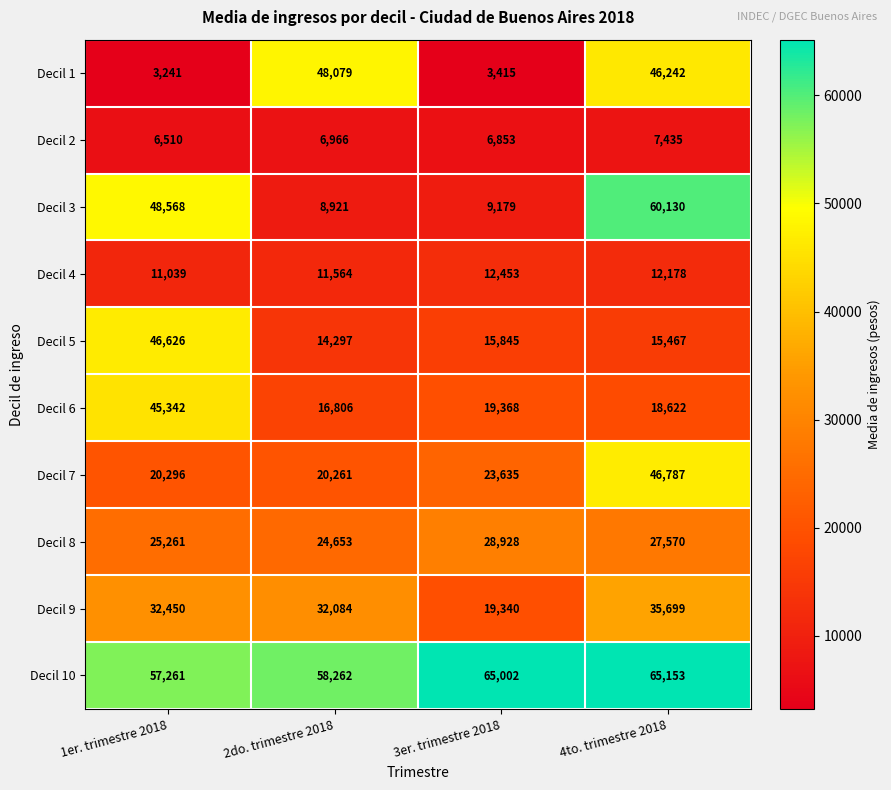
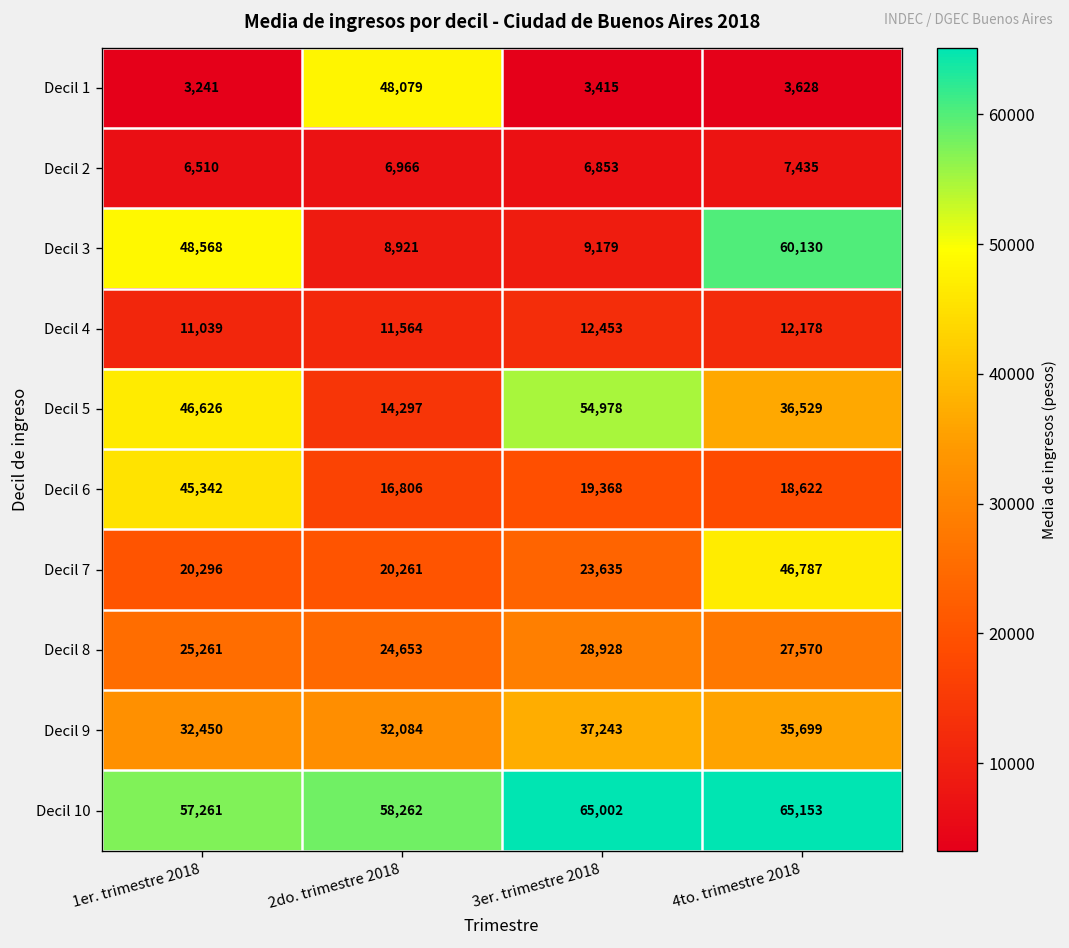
  {
    "Decil 1": {
      "1er. trimestre 2018": "3,241",
      "2do. trimestre 2018": "48,079",
      "3er. trimestre 2018": "3,415",
-     "4to. trimestre 2018": "46,242"
+     "4to. trimestre 2018": "3,628"
    },
    "Decil 2": {
      "1er. trimestre 2018": "6,510",
      "2do. trimestre 2018": "6,966",
      "3er. trimestre 2018": "6,853",
      "4to. trimestre 2018": "7,435"
    },
    "Decil 3": {
      "1er. trimestre 2018": "48,568",
      "2do. trimestre 2018": "8,921",
      "3er. trimestre 2018": "9,179",
      "4to. trimestre 2018": "60,130"
    },
    "Decil 4": {
      "1er. trimestre 2018": "11,039",
      "2do. trimestre 2018": "11,564",
      "3er. trimestre 2018": "12,453",
      "4to. trimestre 2018": "12,178"
    },
    "Decil 5": {
      "1er. trimestre 2018": "46,626",
      "2do. trimestre 2018": "14,297",
-     "3er. trimestre 2018": "15,845",
-     "4to. trimestre 2018": "15,467"
+     "3er. trimestre 2018": "54,978",
+     "4to. trimestre 2018": "36,529"
    },
    "Decil 6": {
      "1er. trimestre 2018": "45,342",
      "2do. trimestre 2018": "16,806",
      "3er. trimestre 2018": "19,368",
      "4to. trimestre 2018": "18,622"
    },
    "Decil 7": {
      "1er. trimestre 2018": "20,296",
      "2do. trimestre 2018": "20,261",
      "3er. trimestre 2018": "23,635",
      "4to. trimestre 2018": "46,787"
    },
    "Decil 8": {
      "1er. trimestre 2018": "25,261",
      "2do. trimestre 2018": "24,653",
      "3er. trimestre 2018": "28,928",
      "4to. trimestre 2018": "27,570"
    },
    "Decil 9": {
      "1er. trimestre 2018": "32,450",
      "2do. trimestre 2018": "32,084",
-     "3er. trimestre 2018": "19,340",
+     "3er. trimestre 2018": "37,243",
      "4to. trimestre 2018": "35,699"
    },
    "Decil 10": {
      "1er. trimestre 2018": "57,261",
      "2do. trimestre 2018": "58,262",
      "3er. trimestre 2018": "65,002",
      "4to. trimestre 2018": "65,153"
    }
  }
